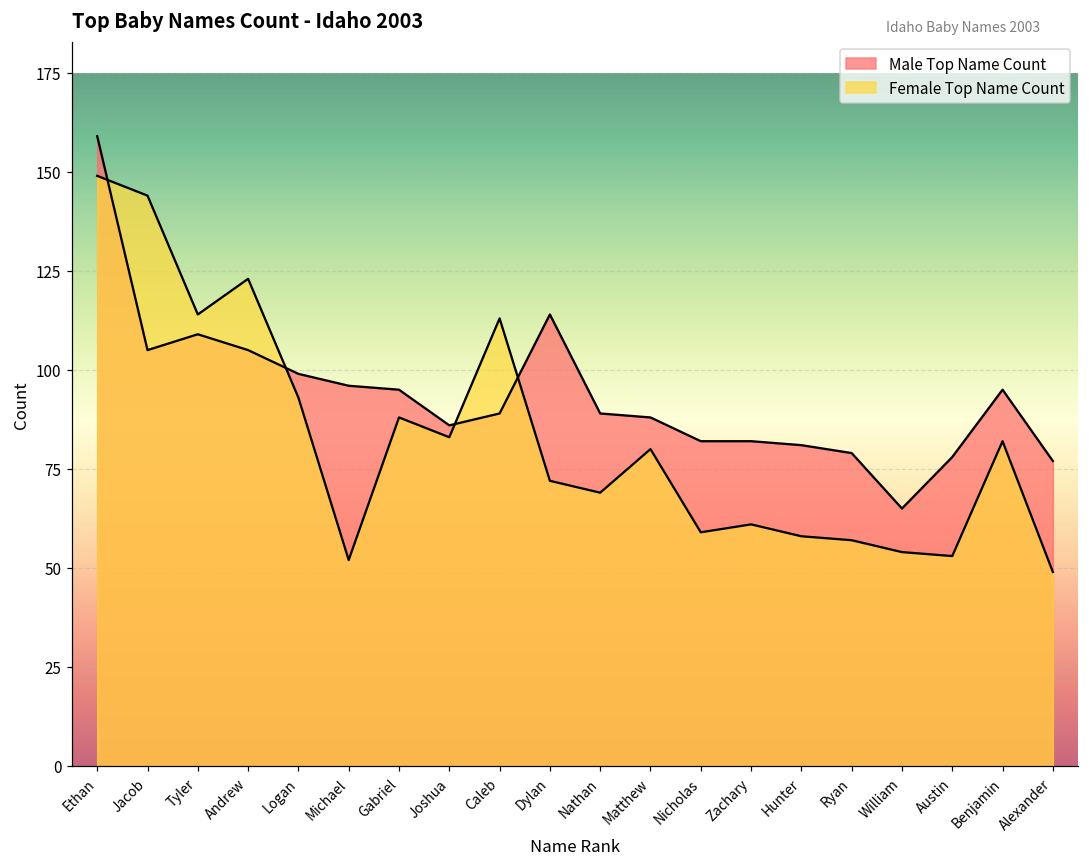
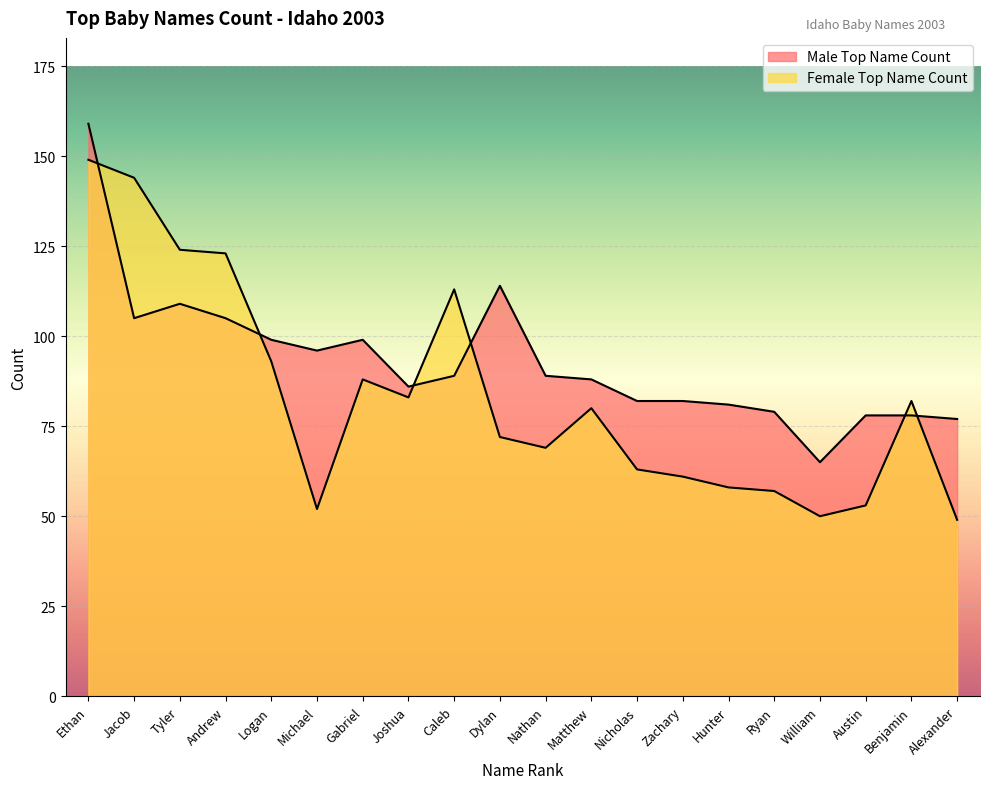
  {
    "Male Top Name Count": {
      "Ethan": 159,
      "Jacob": 105,
      "Tyler": 109,
      "Andrew": 105,
      "Logan": 99,
      "Michael": 96,
-     "Gabriel": 95,
+     "Gabriel": 99,
      "Joshua": 86,
      "Caleb": 89,
      "Dylan": 114,
      "Nathan": 89,
      "Matthew": 88,
      "Nicholas": 82,
      "Zachary": 82,
      "Hunter": 81,
      "Ryan": 79,
      "William": 65,
      "Austin": 78,
-     "Benjamin": 95,
+     "Benjamin": 78,
      "Alexander": 77
    },
    "Female Top Name Count": {
      "Ethan": 149,
      "Jacob": 144,
-     "Tyler": 114,
+     "Tyler": 124,
      "Andrew": 123,
      "Logan": 93,
      "Michael": 52,
      "Gabriel": 88,
      "Joshua": 83,
      "Caleb": 113,
      "Dylan": 72,
      "Nathan": 69,
      "Matthew": 80,
-     "Nicholas": 59,
+     "Nicholas": 63,
      "Zachary": 61,
      "Hunter": 58,
      "Ryan": 57,
-     "William": 54,
+     "William": 50,
      "Austin": 53,
      "Benjamin": 82,
      "Alexander": 49
    }
  }
